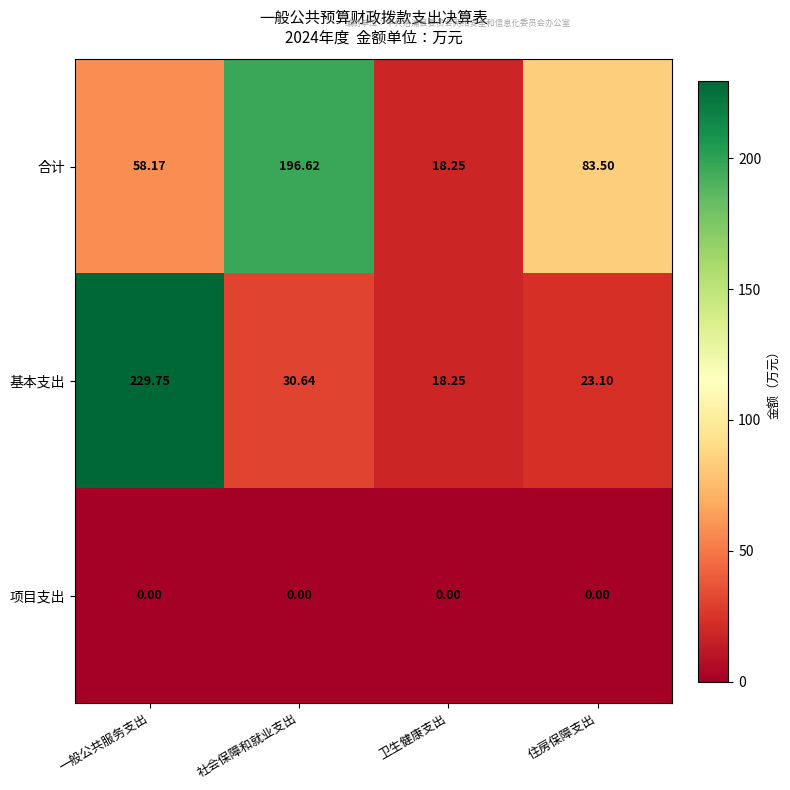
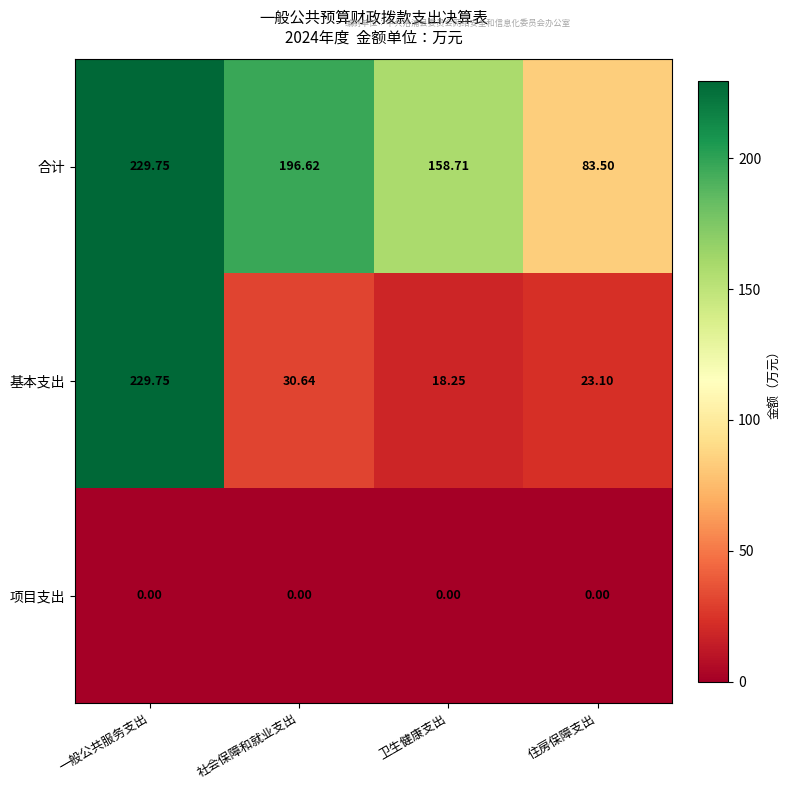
  {
    "合计": {
-     "一般公共服务支出": 58.17,
+     "一般公共服务支出": 229.75,
      "社会保障和就业支出": 196.62,
-     "卫生健康支出": 18.25,
+     "卫生健康支出": 158.71,
      "住房保障支出": 83.50
    },
    "基本支出": {
      "一般公共服务支出": 229.75,
      "社会保障和就业支出": 30.64,
      "卫生健康支出": 18.25,
      "住房保障支出": 23.10
    },
    "项目支出": {
      "一般公共服务支出": 0.00,
      "社会保障和就业支出": 0.00,
      "卫生健康支出": 0.00,
      "住房保障支出": 0.00
    }
  }
